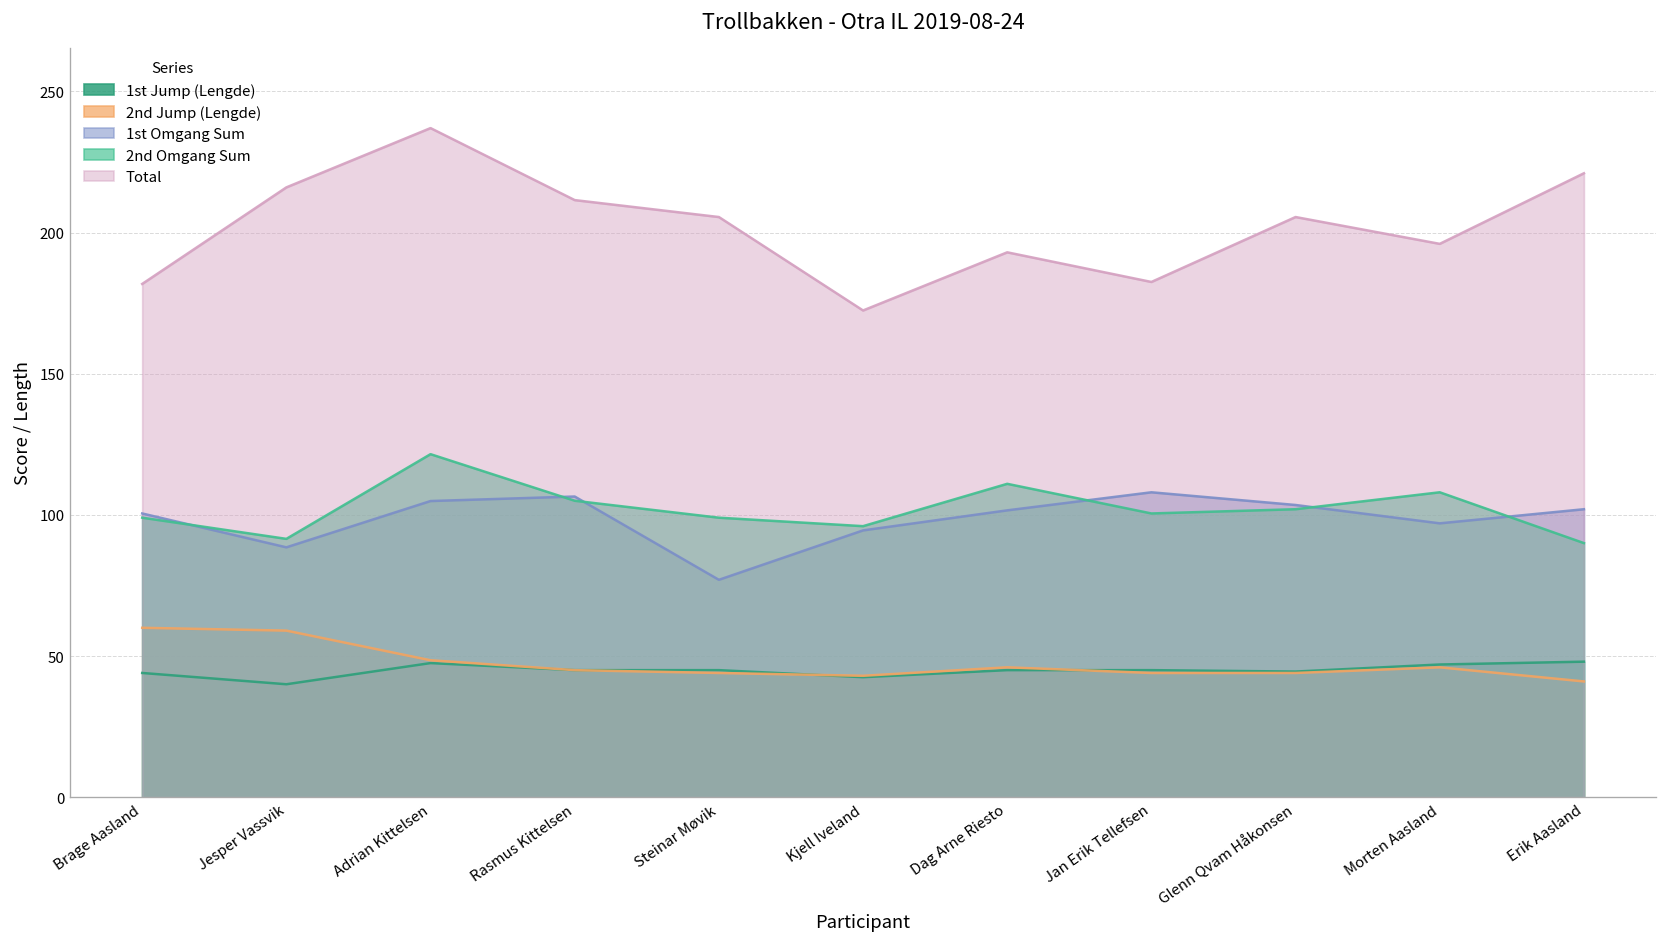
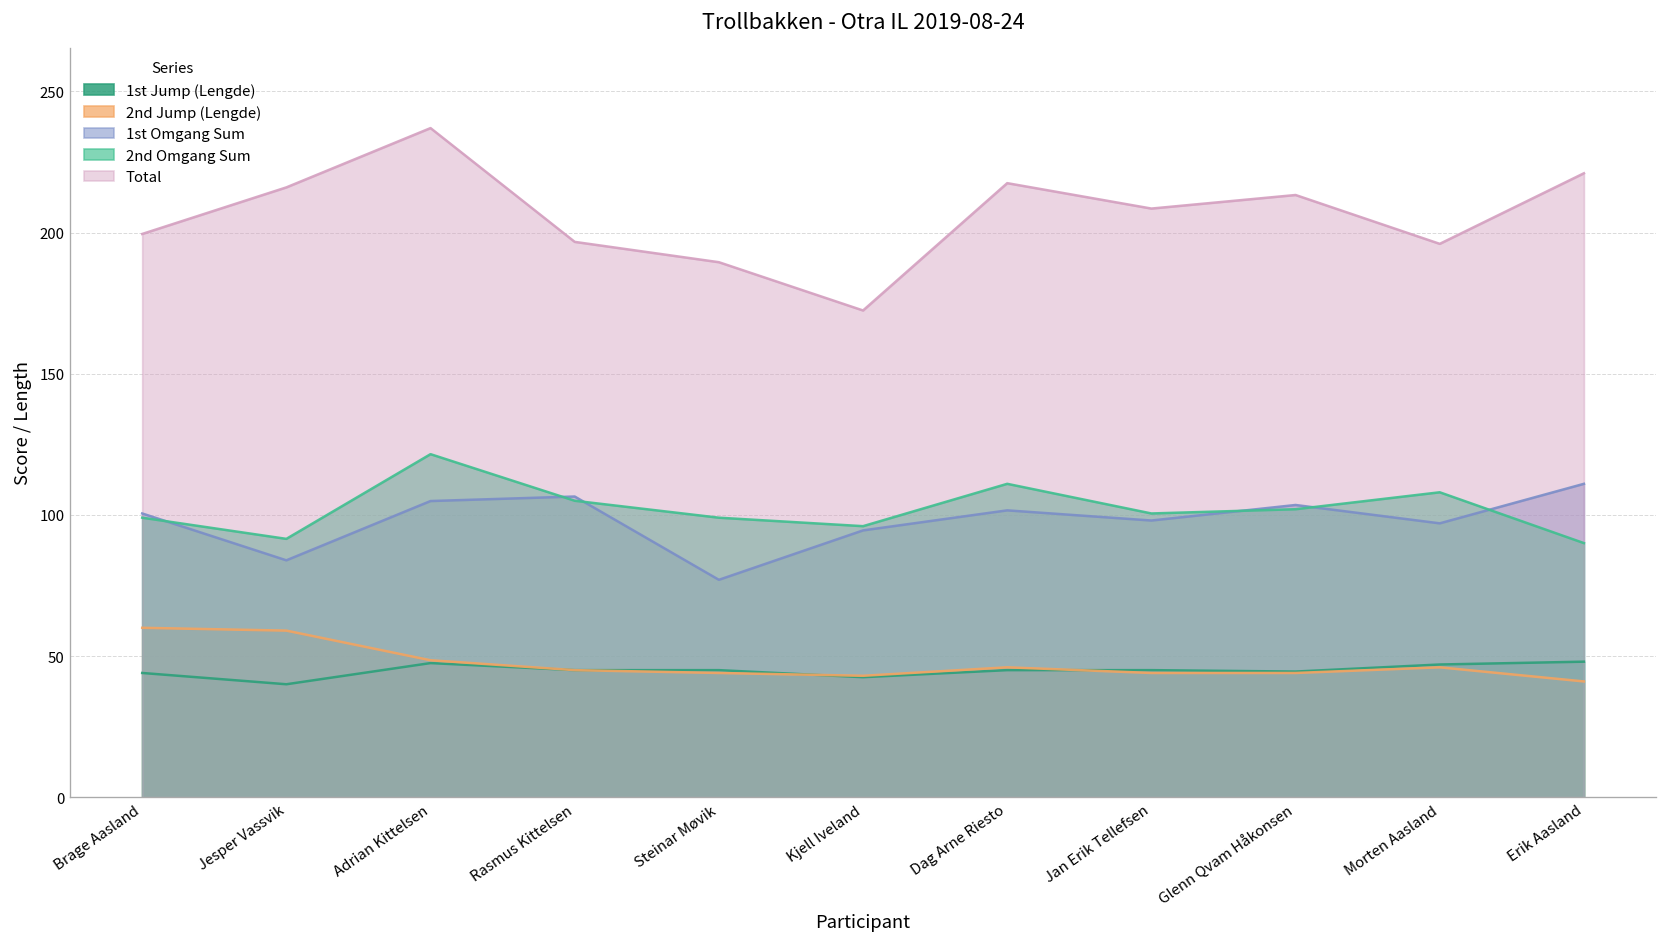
  {
    "2nd Jump (Lengde)": {
      "Brage Aasland": 60,
      "Jesper Vassvik": 59,
      "Erik Aasland": 41
    },
    "1st Omgang Sum": {
      "Brage Aasland": 101,
-     "Jesper Vassvik": 89,
+     "Jesper Vassvik": 84,
      "Adrian Kittelsen": 105,
      "Rasmus Kittelsen": 107,
      "Steinar Møvik": 77,
      "Kjell Iveland": 95,
      "Dag Arne Riesto": 102,
-     "Jan Erik Tellefsen": 108,
+     "Jan Erik Tellefsen": 98,
      "Glenn Qvam Håkonsen": 104,
      "Morten Aasland": 97,
-     "Erik Aasland": 102
+     "Erik Aasland": 111
    },
    "Total": {
-     "Brage Aasland": 182,
+     "Brage Aasland": 200,
      "Jesper Vassvik": 216,
      "Adrian Kittelsen": 237,
-     "Rasmus Kittelsen": 212,
-     "Steinar Møvik": 206,
+     "Rasmus Kittelsen": 197,
+     "Steinar Møvik": 190,
      "Kjell Iveland": 172,
-     "Dag Arne Riesto": 193,
-     "Jan Erik Tellefsen": 183,
-     "Glenn Qvam Håkonsen": 206,
+     "Dag Arne Riesto": 218,
+     "Jan Erik Tellefsen": 209,
+     "Glenn Qvam Håkonsen": 213,
      "Morten Aasland": 196,
      "Erik Aasland": 221
    }
  }
